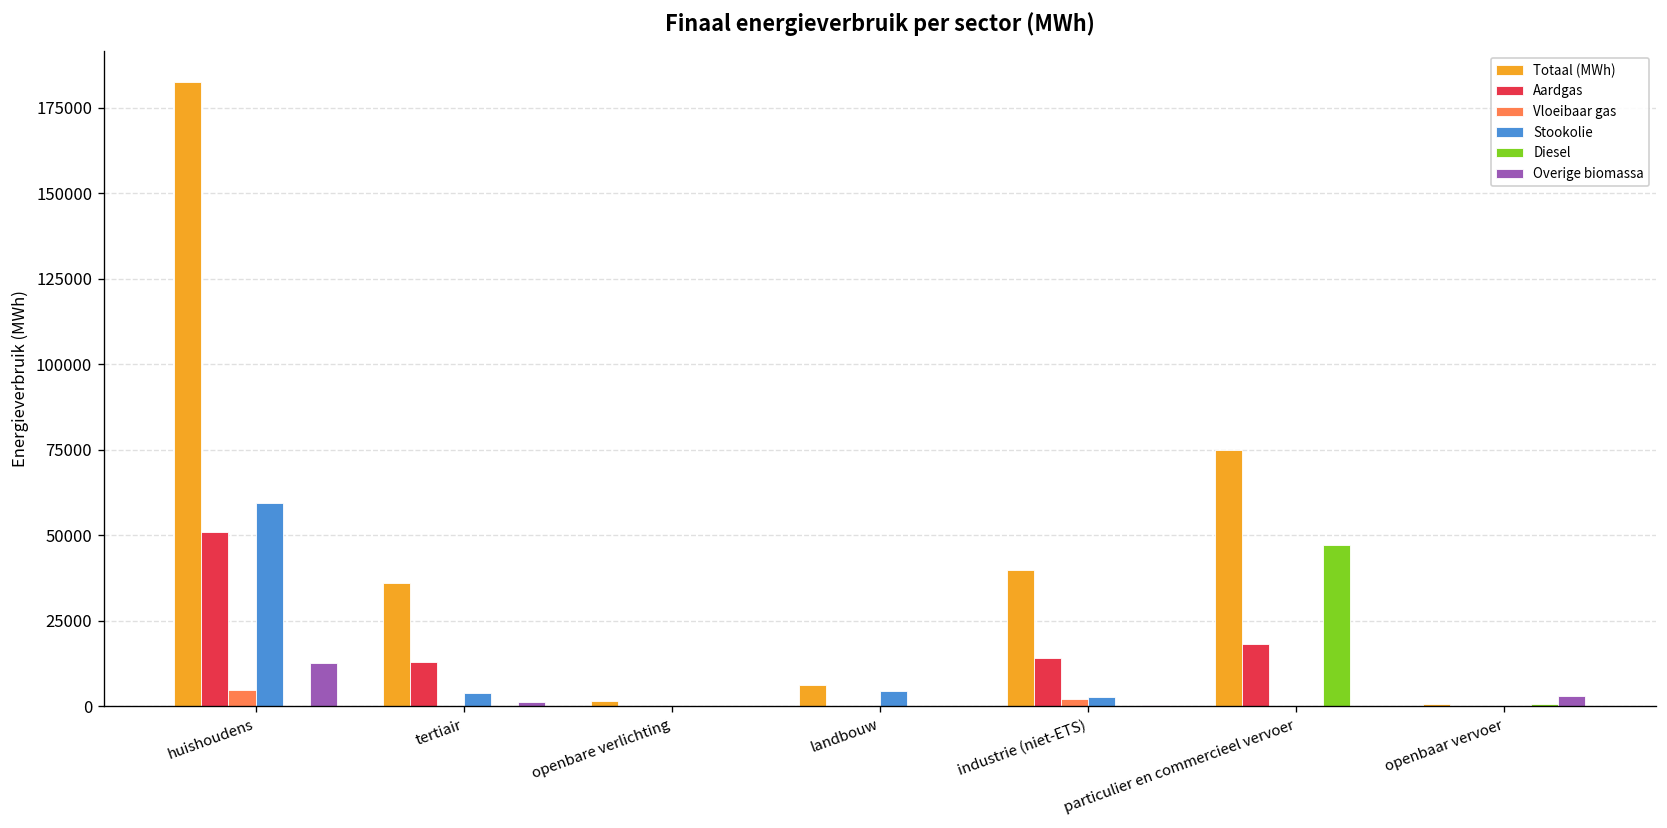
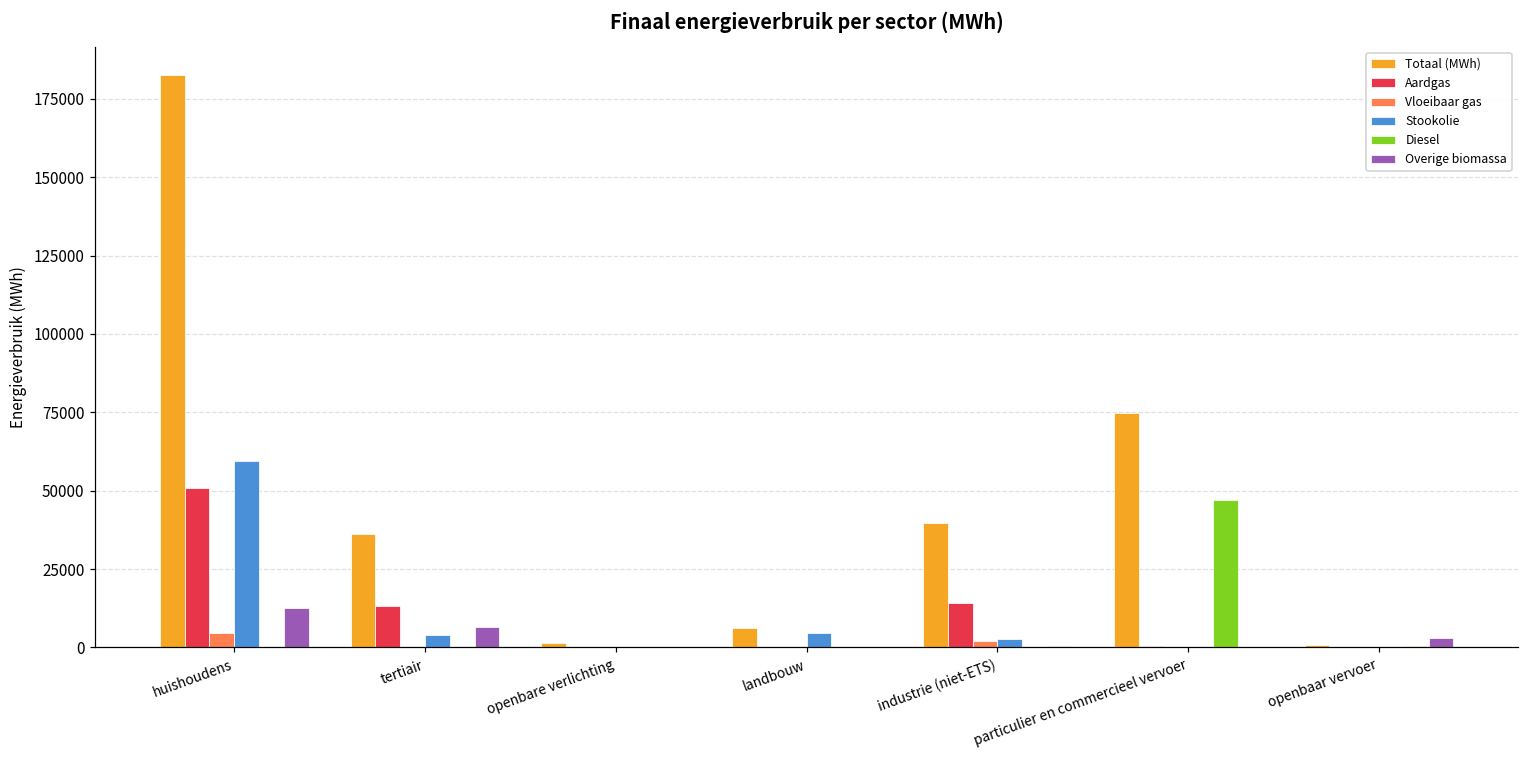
  {
    "Totaal (MWh)": {
      "huishoudens": 182000,
      "tertiair": 36000,
      "openbare verlichting": 1000,
      "landbouw": 6000,
      "industrie (niet-ETS)": 40000,
      "particulier en commercieel vervoer": 75000
    },
    "Aardgas": {
      "huishoudens": 51000,
      "tertiair": 13000,
      "openbare verlichting": 0,
      "industrie (niet-ETS)": 14000,
-     "particulier en commercieel vervoer": 18000,
+     "particulier en commercieel vervoer": 0,
      "openbaar vervoer": 0
    },
    "Vloeibaar gas": {
      "huishoudens": 5000,
      "openbare verlichting": 0,
      "industrie (niet-ETS)": 2000,
      "openbaar vervoer": 0
    },
    "Stookolie": {
      "huishoudens": 60000,
      "tertiair": 4000,
      "openbare verlichting": 0,
      "landbouw": 5000,
      "industrie (niet-ETS)": 3000,
      "particulier en commercieel vervoer": 0,
      "openbaar vervoer": 0
    },
    "Diesel": {
      "huishoudens": 0,
      "tertiair": 0,
      "openbare verlichting": 0,
      "landbouw": 0,
      "industrie (niet-ETS)": 0,
      "particulier en commercieel vervoer": 47000
    },
    "Overige biomassa": {
      "huishoudens": 13000,
-     "tertiair": 1000,
+     "tertiair": 6000,
      "openbare verlichting": 0,
      "landbouw": 0,
      "particulier en commercieel vervoer": 0,
      "openbaar vervoer": 3000
    }
  }
